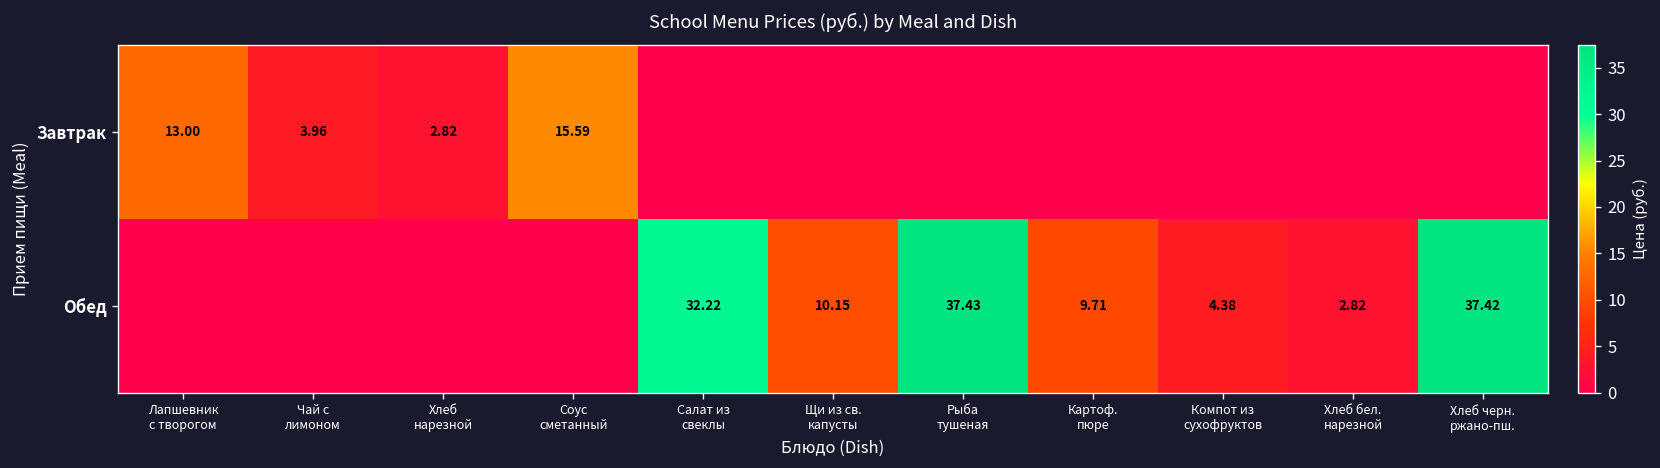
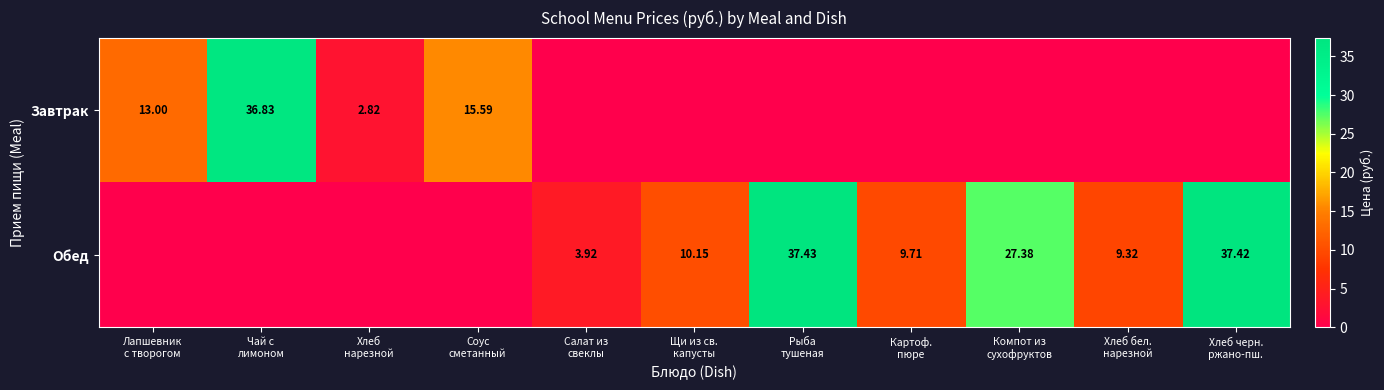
  {
    "Завтрак": {
      "Лапшевник с творогом": 13.00,
-     "Чай с лимоном": 3.96,
+     "Чай с лимоном": 36.83,
      "Хлеб нарезной": 2.82,
      "Соус сметанный": 15.59
    },
    "Обед": {
-     "Салат из свеклы": 32.22,
+     "Салат из свеклы": 3.92,
      "Щи из св. капусты": 10.15,
      "Рыба тушеная": 37.43,
      "Картоф. пюре": 9.71,
-     "Компот из сухофруктов": 4.38,
-     "Хлеб бел. нарезной": 2.82,
+     "Компот из сухофруктов": 27.38,
+     "Хлеб бел. нарезной": 9.32,
      "Хлеб черн. ржано-пш.": 37.42
    }
  }
